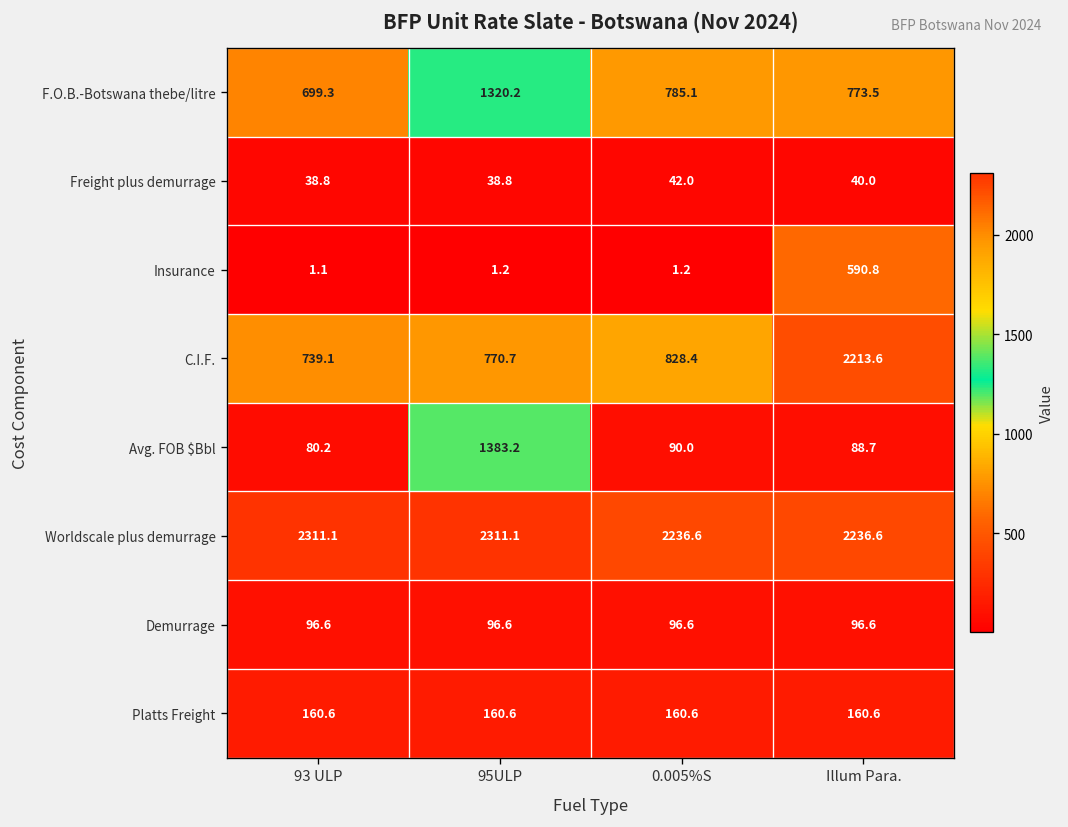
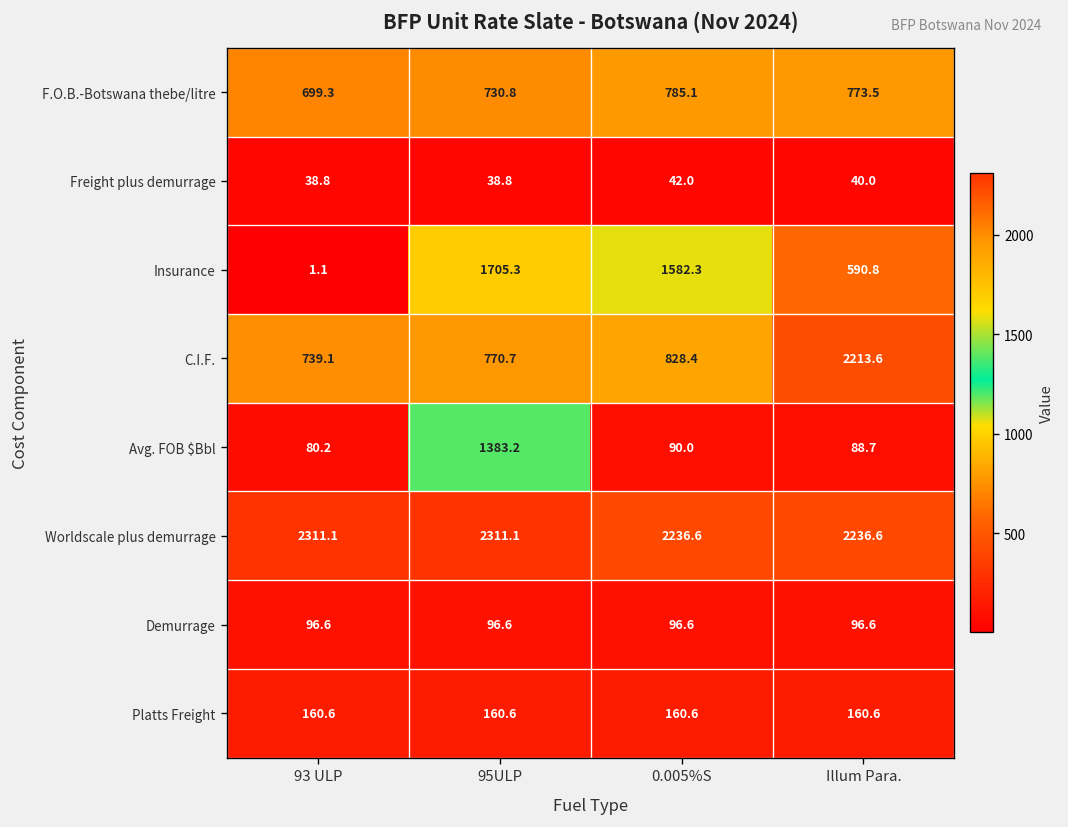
  {
    "F.O.B.-Botswana thebe/litre": {
      "93 ULP": 699.3,
-     "95ULP": 1320.2,
+     "95ULP": 730.8,
      "0.005%S": 785.1,
      "Illum Para.": 773.5
    },
    "Freight plus demurrage": {
      "93 ULP": 38.8,
      "95ULP": 38.8,
      "0.005%S": 42.0,
      "Illum Para.": 40.0
    },
    "Insurance": {
      "93 ULP": 1.1,
-     "95ULP": 1.2,
-     "0.005%S": 1.2,
+     "95ULP": 1705.3,
+     "0.005%S": 1582.3,
      "Illum Para.": 590.8
    },
    "C.I.F.": {
      "93 ULP": 739.1,
      "95ULP": 770.7,
      "0.005%S": 828.4,
      "Illum Para.": 2213.6
    },
    "Avg. FOB $Bbl": {
      "93 ULP": 80.2,
      "95ULP": 1383.2,
      "0.005%S": 90.0,
      "Illum Para.": 88.7
    },
    "Worldscale plus demurrage": {
      "93 ULP": 2311.1,
      "95ULP": 2311.1,
      "0.005%S": 2236.6,
      "Illum Para.": 2236.6
    },
    "Demurrage": {
      "93 ULP": 96.6,
      "95ULP": 96.6,
      "0.005%S": 96.6,
      "Illum Para.": 96.6
    },
    "Platts Freight": {
      "93 ULP": 160.6,
      "95ULP": 160.6,
      "0.005%S": 160.6,
      "Illum Para.": 160.6
    }
  }
